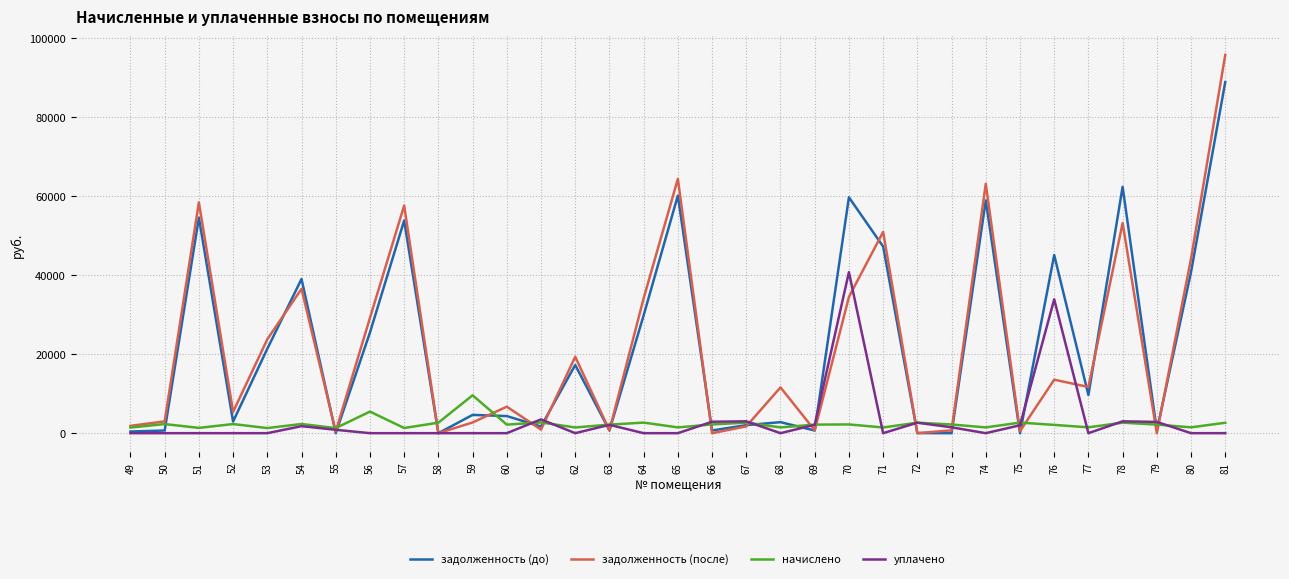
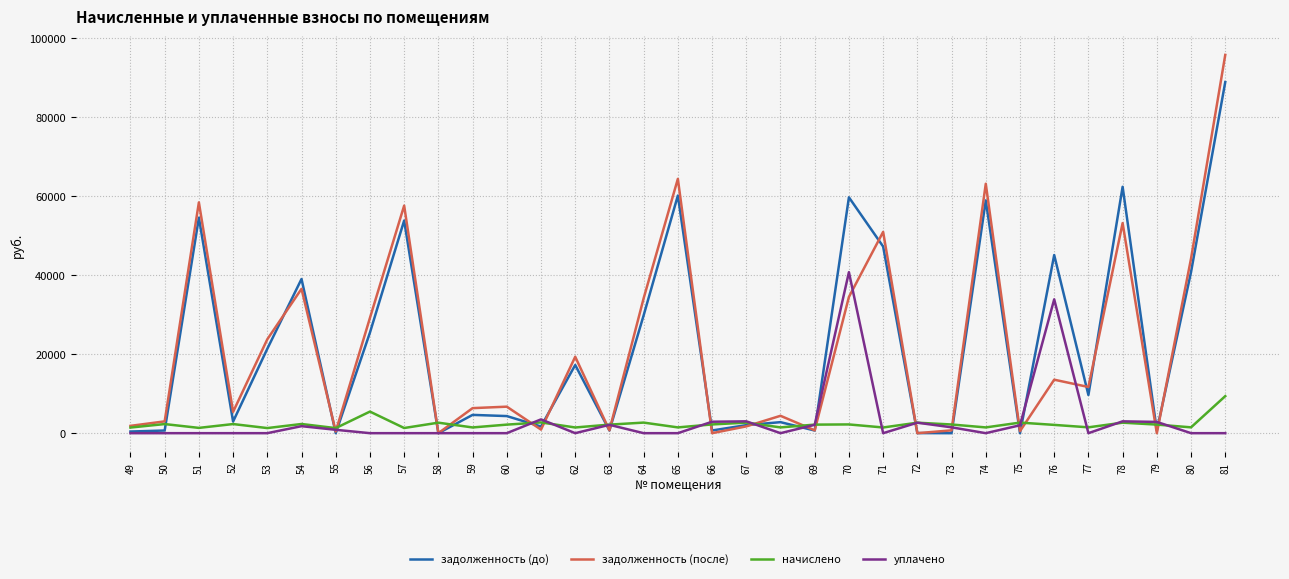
  {
    "задолженность (до)": {
      "50": 1000,
      "51": 55000,
      "53": 21000,
      "54": 39000,
      "56": 25000,
      "57": 54000,
      "59": 5000,
      "60": 4000,
      "61": 2000,
      "62": 17000,
      "64": 30000,
      "65": 60000,
      "66": 1000,
      "68": 3000,
      "70": 60000,
      "71": 47000,
      "73": 0,
      "74": 59000,
      "76": 45000,
      "77": 10000,
      "78": 62000,
      "79": 1000,
      "80": 41000,
      "81": 89000
    },
    "задолженность (после)": {
      "50": 3000,
      "51": 58000,
      "52": 5000,
      "53": 24000,
      "54": 37000,
      "56": 29000,
      "57": 58000,
-     "59": 3000,
+     "59": 6000,
      "60": 7000,
      "61": 1000,
      "62": 19000,
      "64": 34000,
      "65": 64000,
      "66": 0,
-     "68": 12000,
+     "68": 4000,
      "70": 34000,
      "71": 51000,
      "73": 1000,
      "74": 63000,
      "76": 14000,
      "77": 12000,
      "78": 53000,
      "79": 0,
      "80": 44000,
      "81": 96000
    },
    "начислено": {
      "50": 2000,
      "51": 1000,
      "53": 1000,
      "56": 5000,
      "57": 1000,
      "58": 3000,
-     "59": 10000,
+     "59": 1000,
      "60": 2000,
      "61": 3000,
      "62": 1000,
      "64": 3000,
      "65": 1000,
      "66": 2000,
      "68": 1000,
      "70": 2000,
      "71": 1000,
      "73": 2000,
      "74": 1000,
      "75": 3000,
      "76": 2000,
      "77": 1000,
      "79": 2000,
      "80": 1000,
-     "81": 3000
+     "81": 9000
    },
    "уплачено": {
      "50": 0,
      "51": 0,
      "52": 0,
      "53": 0,
      "56": 0,
      "57": 0,
      "59": 0,
      "60": 0,
      "61": 3000,
      "62": 0,
      "64": 0,
      "65": 0,
      "66": 3000,
      "68": 0,
      "70": 41000,
      "71": 0,
      "73": 1000,
      "74": 0,
      "75": 2000,
      "76": 34000,
      "77": 0,
      "79": 3000,
      "80": 0,
      "81": 0
    }
  }
